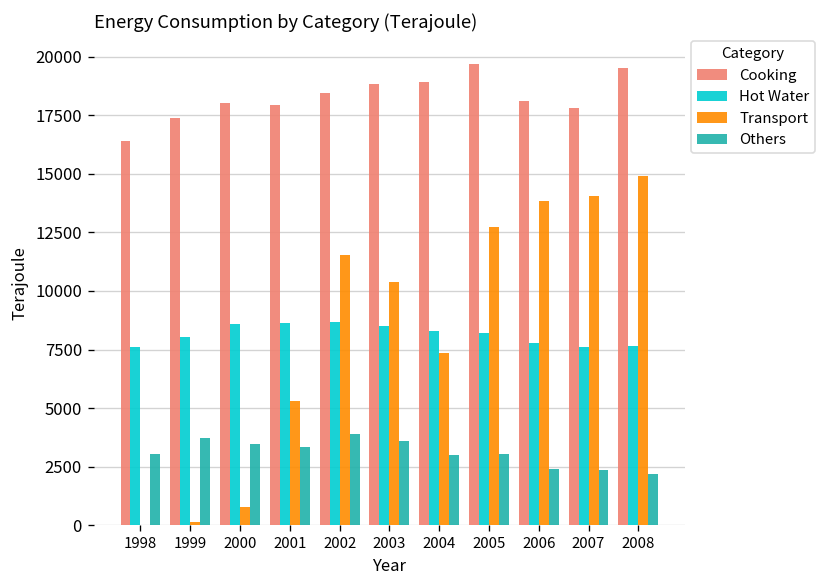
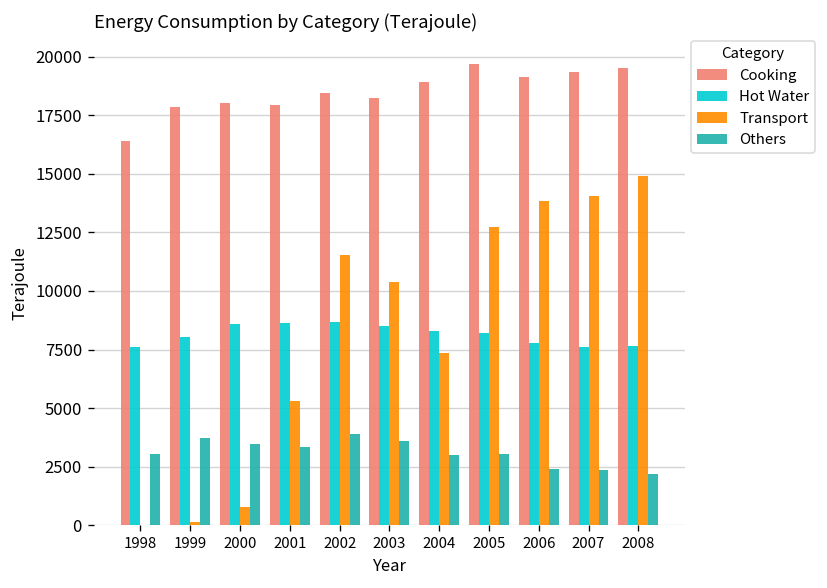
  {
    "Cooking": {
      "1998": 16400,
-     "1999": 17400,
+     "1999": 17800,
      "2000": 18000,
      "2001": 17900,
      "2002": 18400,
-     "2003": 18800,
+     "2003": 18200,
      "2004": 18900,
      "2005": 19700,
-     "2006": 18100,
-     "2007": 17800,
+     "2006": 19100,
+     "2007": 19400,
      "2008": 19500
    },
    "Transport": {
      "1999": 100,
      "2000": 800,
      "2001": 5300,
      "2002": 11500,
      "2003": 10400,
      "2004": 7400,
      "2005": 12700,
      "2006": 13800,
      "2007": 14000,
      "2008": 14900
    }
  }
